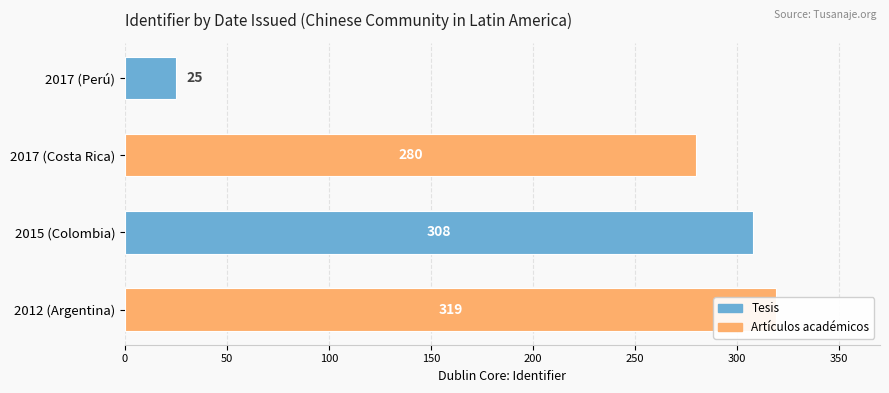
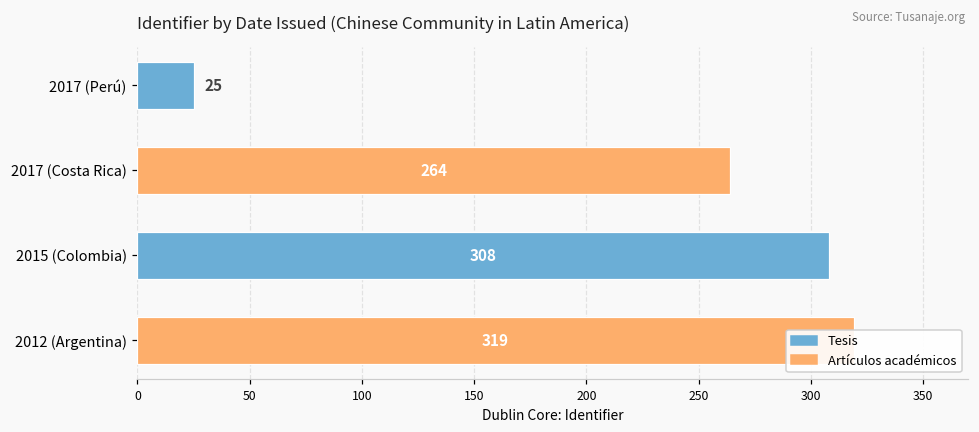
  {
    "2017 (Perú)": 25,
-   "2017 (Costa Rica)": 280,
+   "2017 (Costa Rica)": 264,
    "2015 (Colombia)": 308
  }
